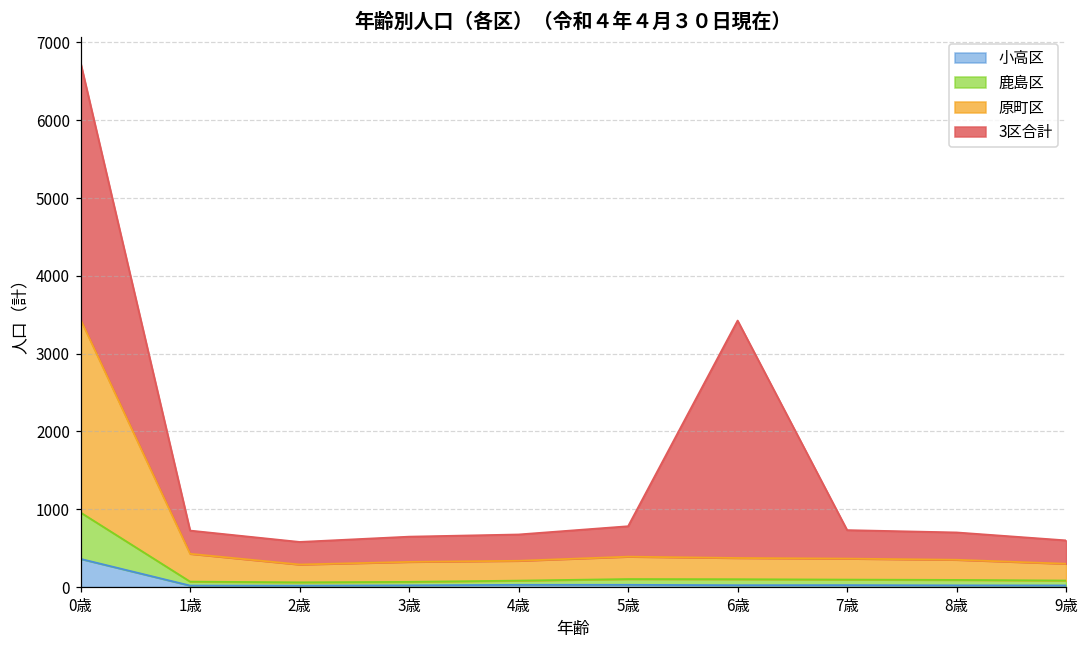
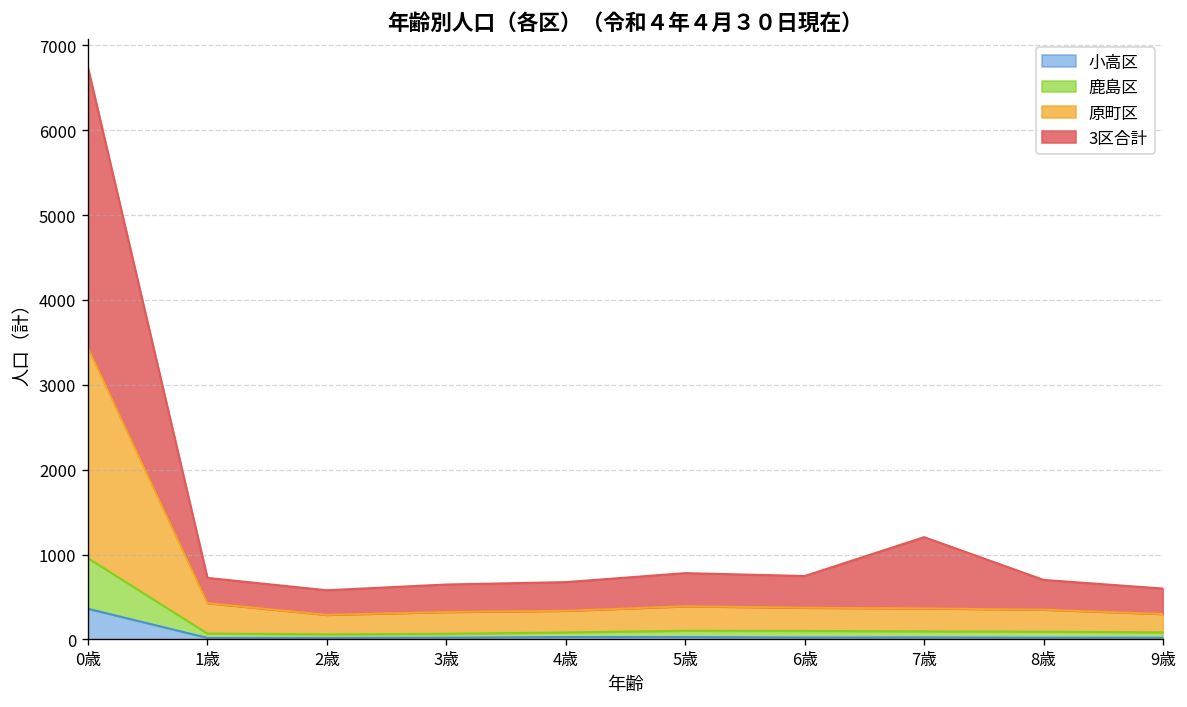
  {
    "小高区": {
      "0歳": 400,
      "1歳": 0,
      "2歳": 0,
      "3歳": 0,
      "4歳": 0,
      "5歳": 0,
      "6歳": 0,
      "7歳": 0,
      "8歳": 0,
      "9歳": 0
    },
    "鹿島区": {
      "0歳": 600,
      "1歳": 100,
      "2歳": 0,
      "3歳": 0,
      "4歳": 100,
      "5歳": 100,
      "6歳": 100,
      "7歳": 100,
      "8歳": 100,
      "9歳": 100
    },
    "原町区": {
      "0歳": 2500,
      "1歳": 400,
      "2歳": 200,
      "3歳": 300,
      "4歳": 300,
      "5歳": 300,
      "6歳": 300,
      "7歳": 300,
      "8歳": 300,
      "9歳": 200
    },
    "3区合計": {
      "0歳": 3300,
      "1歳": 300,
      "2歳": 300,
      "3歳": 300,
      "4歳": 300,
      "5歳": 400,
-     "6歳": 3100,
-     "7歳": 400,
+     "6歳": 400,
+     "7歳": 800,
      "8歳": 400,
      "9歳": 300
    }
  }
